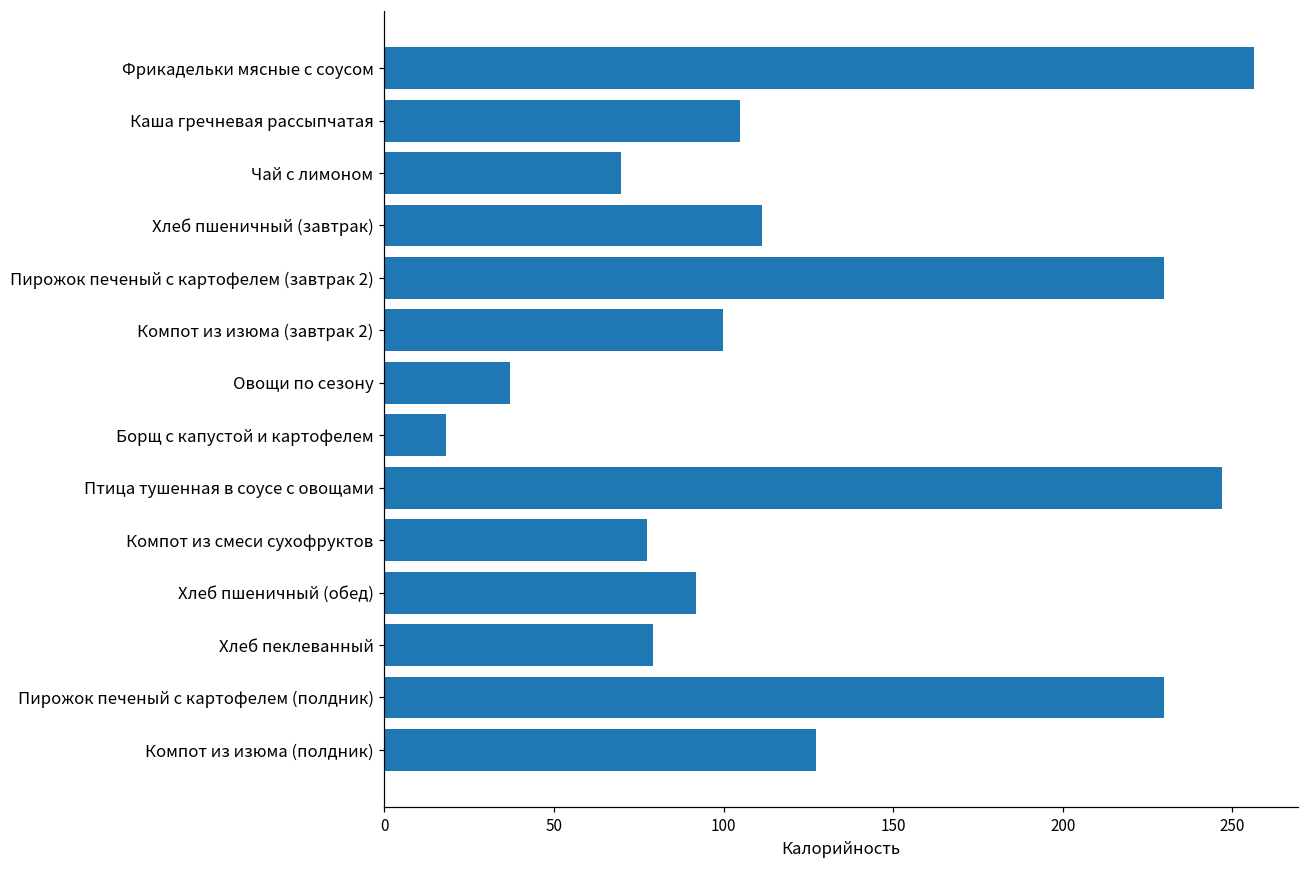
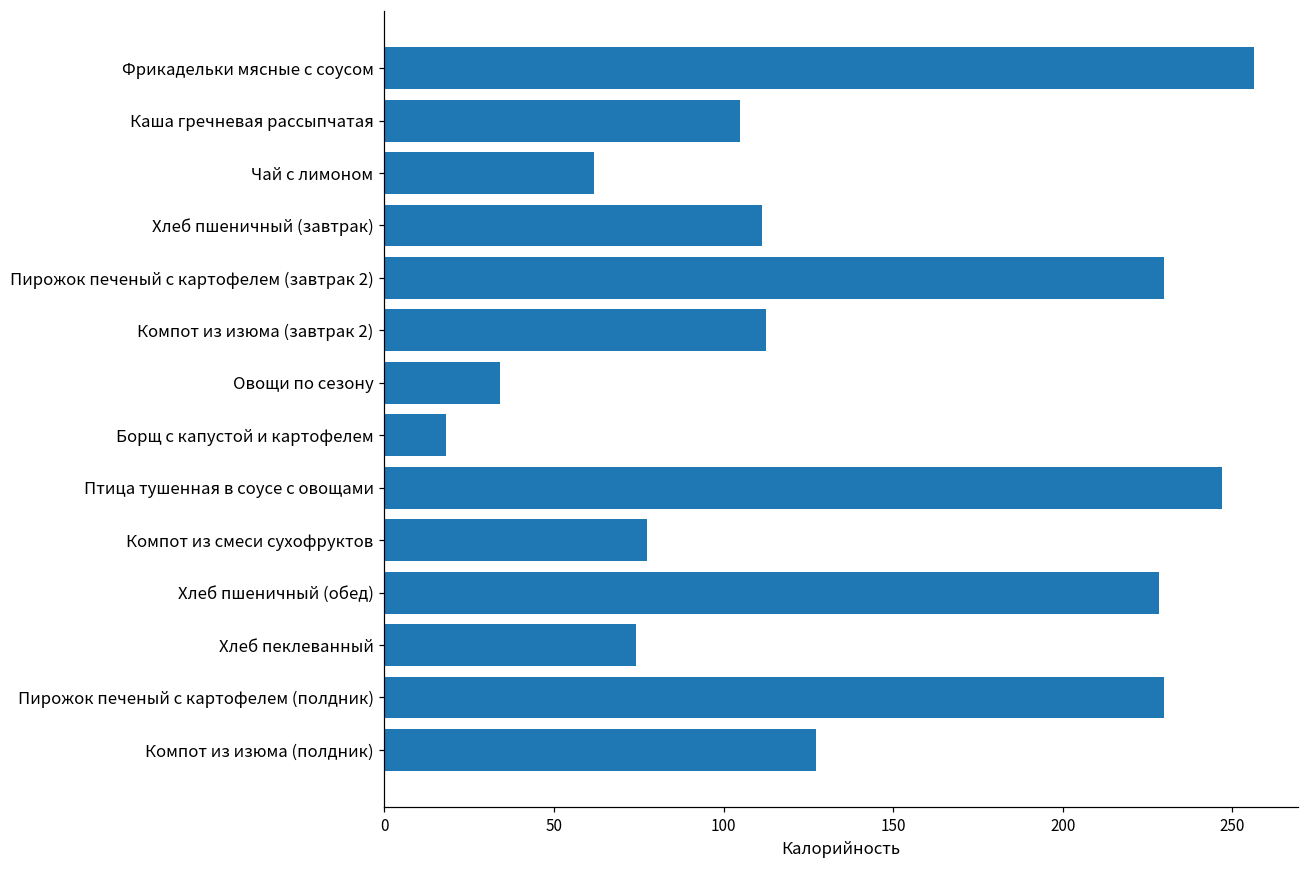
  {
    "Фрикадельки мясные с соусом": 257,
    "Каша гречневая рассыпчатая": 105,
-   "Чай с лимоном": 70,
+   "Чай с лимоном": 62,
    "Хлеб пшеничный (завтрак)": 111,
    "Пирожок печеный с картофелем (завтрак 2)": 230,
-   "Компот из изюма (завтрак 2)": 100,
-   "Овощи по сезону": 37,
+   "Компот из изюма (завтрак 2)": 113,
+   "Овощи по сезону": 34,
    "Борщ с капустой и картофелем": 18,
    "Птица тушенная в соусе с овощами": 247,
    "Компот из смеси сухофруктов": 77,
-   "Хлеб пшеничный (обед)": 92,
-   "Хлеб пеклеванный": 79,
+   "Хлеб пшеничный (обед)": 228,
+   "Хлеб пеклеванный": 74,
    "Пирожок печеный с картофелем (полдник)": 230,
    "Компот из изюма (полдник)": 127
  }
